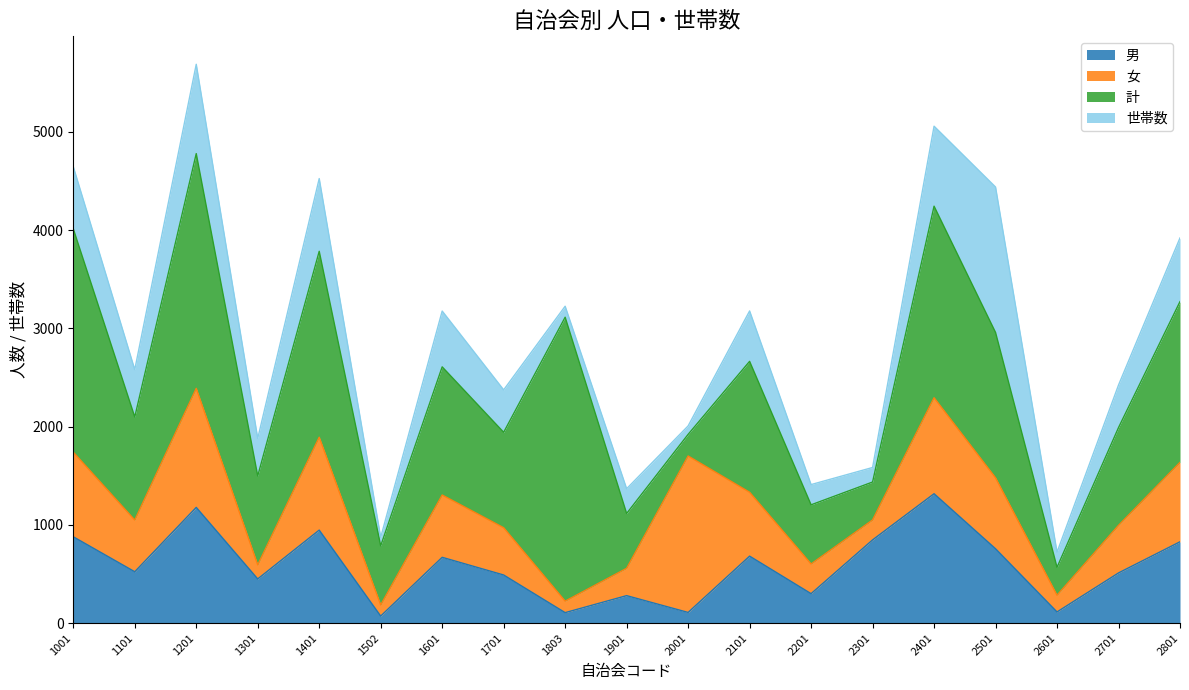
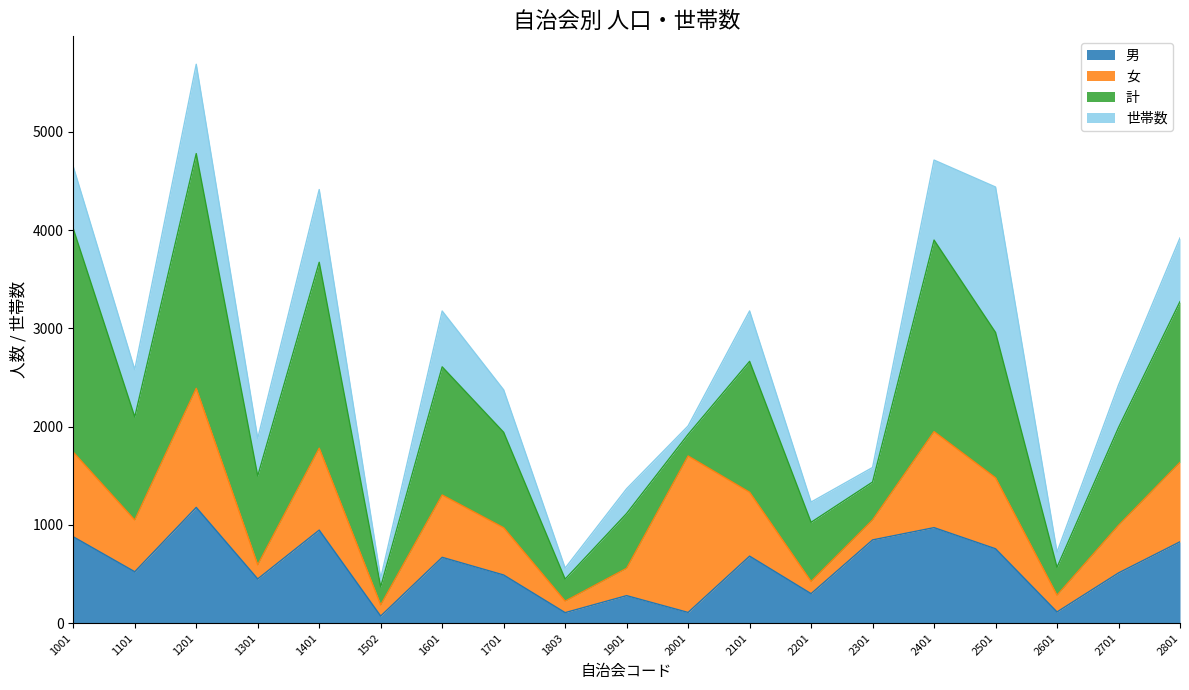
  {
    "男": {
      "1001": 900,
      "1101": 500,
      "1201": 1200,
      "1301": 500,
      "1401": 900,
      "1502": 100,
      "1601": 700,
      "1701": 500,
      "1803": 100,
      "1901": 300,
      "2001": 100,
      "2101": 700,
      "2201": 300,
      "2301": 800,
-     "2401": 1300,
+     "2401": 1000,
      "2501": 800,
      "2601": 100,
      "2701": 500,
      "2801": 800
    },
    "女": {
      "1001": 900,
      "1101": 500,
      "1201": 1200,
      "1301": 100,
-     "1401": 900,
+     "1401": 800,
      "1502": 100,
      "1601": 600,
      "1701": 500,
      "1803": 100,
      "1901": 300,
      "2001": 1600,
      "2101": 700,
-     "2201": 300,
+     "2201": 100,
      "2301": 200,
      "2401": 1000,
      "2501": 700,
      "2601": 200,
      "2701": 500,
      "2801": 800
    },
    "計": {
      "1001": 2300,
      "1101": 1000,
      "1201": 2400,
      "1301": 900,
      "1401": 1900,
-     "1502": 600,
+     "1502": 200,
      "1601": 1300,
      "1701": 1000,
-     "1803": 2900,
+     "1803": 200,
      "1901": 600,
      "2001": 200,
      "2101": 1300,
      "2201": 600,
      "2301": 400,
      "2401": 1900,
      "2501": 1500,
      "2601": 300,
      "2701": 1000,
      "2801": 1600
    },
    "世帯数": {
      "1001": 600,
      "1101": 500,
      "1201": 900,
      "1301": 400,
      "1401": 700,
      "1502": 100,
      "1601": 600,
      "1701": 400,
      "1803": 100,
      "1901": 300,
      "2001": 100,
      "2101": 500,
      "2201": 200,
      "2301": 100,
      "2401": 800,
      "2501": 1500,
      "2601": 200,
      "2701": 400,
      "2801": 600
    }
  }
